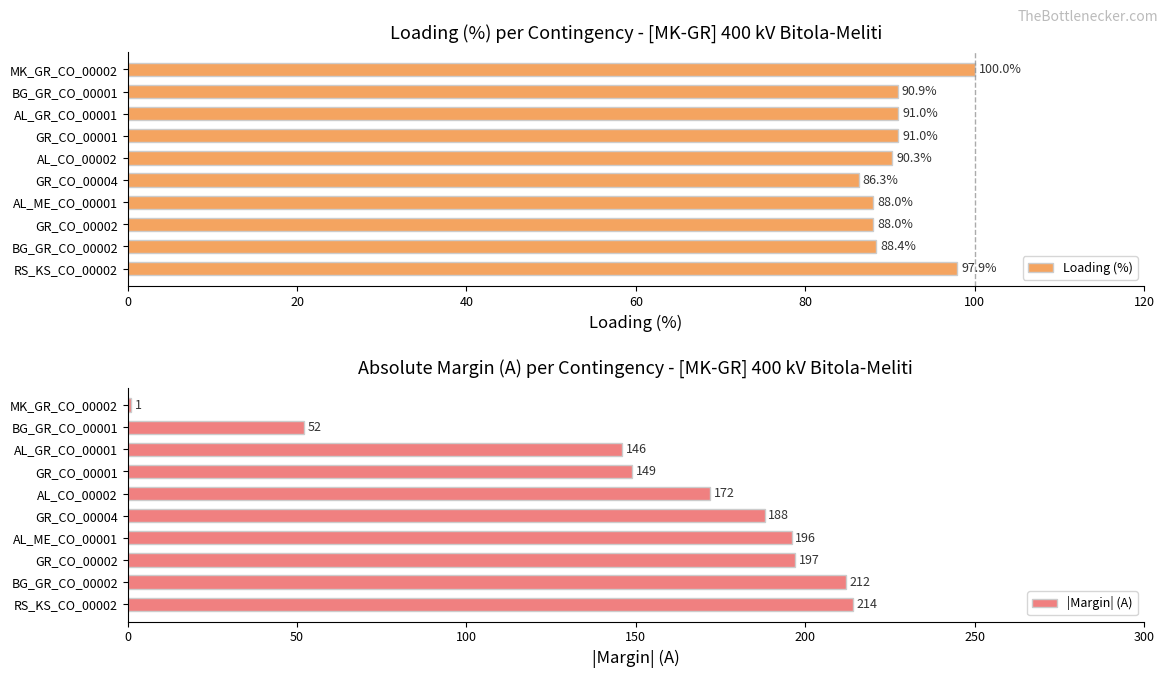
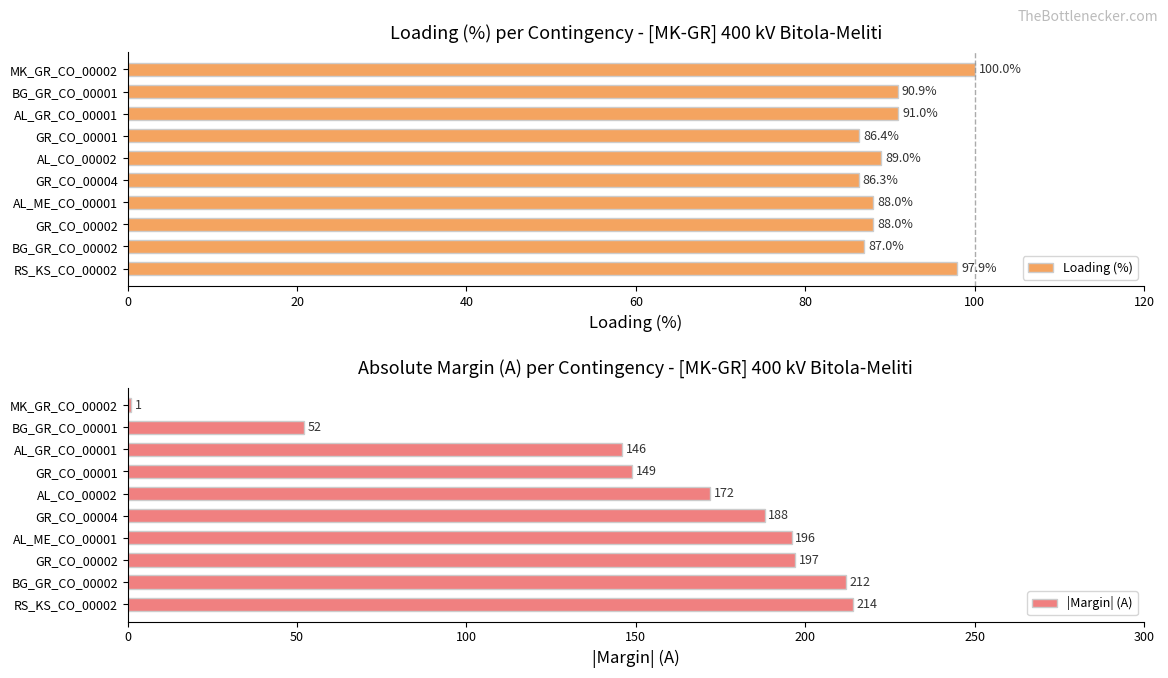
  {
    "Loading (%) per Contingency - [MK-GR] 400 kV Bitola-Meliti": {
      "MK_GR_CO_00002": "100.0%",
      "BG_GR_CO_00001": "90.9%",
      "AL_GR_CO_00001": "91.0%",
-     "GR_CO_00001": "91.0%",
-     "AL_CO_00002": "90.3%",
+     "GR_CO_00001": "86.4%",
+     "AL_CO_00002": "89.0%",
      "GR_CO_00004": "86.3%",
      "AL_ME_CO_00001": "88.0%",
      "GR_CO_00002": "88.0%",
-     "BG_GR_CO_00002": "88.4%",
+     "BG_GR_CO_00002": "87.0%",
      "RS_KS_CO_00002": "97.9%"
    },
    "Absolute Margin (A) per Contingency - [MK-GR] 400 kV Bitola-Meliti": {
      "MK_GR_CO_00002": "1",
      "BG_GR_CO_00001": "52",
      "AL_GR_CO_00001": "146",
      "GR_CO_00001": "149",
      "AL_CO_00002": "172",
      "GR_CO_00004": "188",
      "AL_ME_CO_00001": "196",
      "GR_CO_00002": "197",
      "BG_GR_CO_00002": "212",
      "RS_KS_CO_00002": "214"
    }
  }
